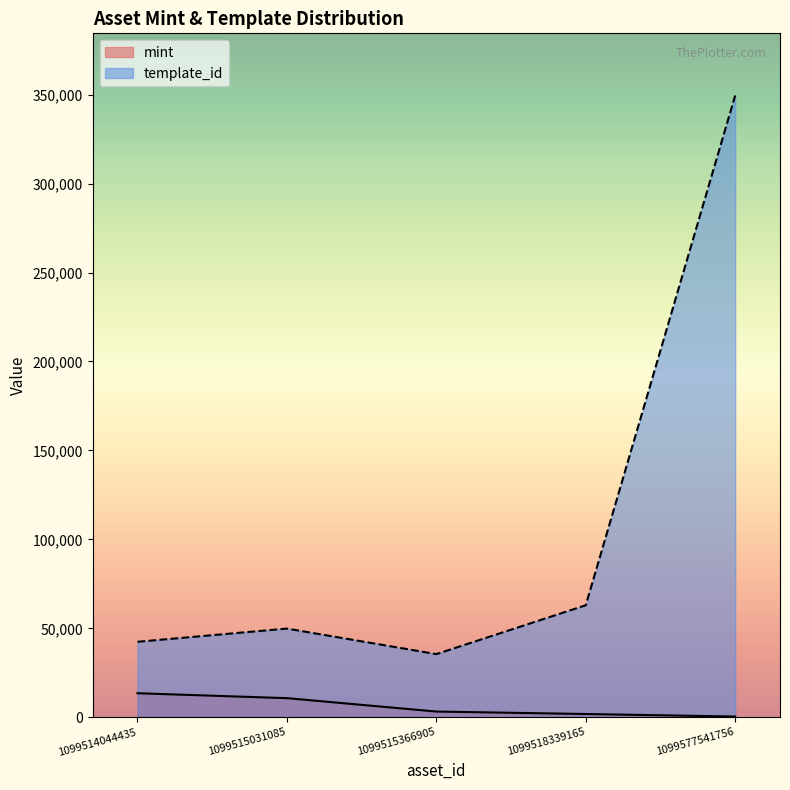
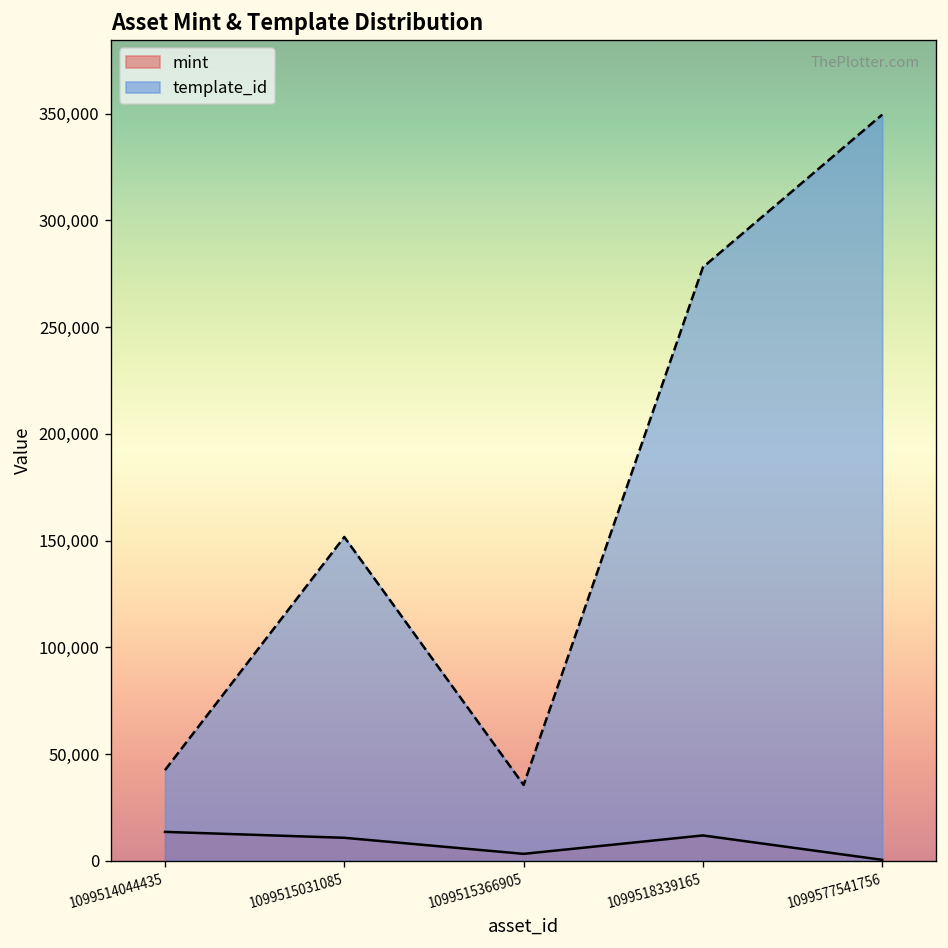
  {
    "mint": {
      "1099514044435": "14,000",
      "1099515031085": "11,000",
      "1099515366905": "3,000",
-     "1099518339165": "2,000",
+     "1099518339165": "12,000",
      "1099577541756": "0"
    },
    "template_id": {
      "1099514044435": "42,000",
-     "1099515031085": "50,000",
+     "1099515031085": "152,000",
      "1099515366905": "36,000",
-     "1099518339165": "63,000",
+     "1099518339165": "278,000",
      "1099577541756": "350,000"
    }
  }
